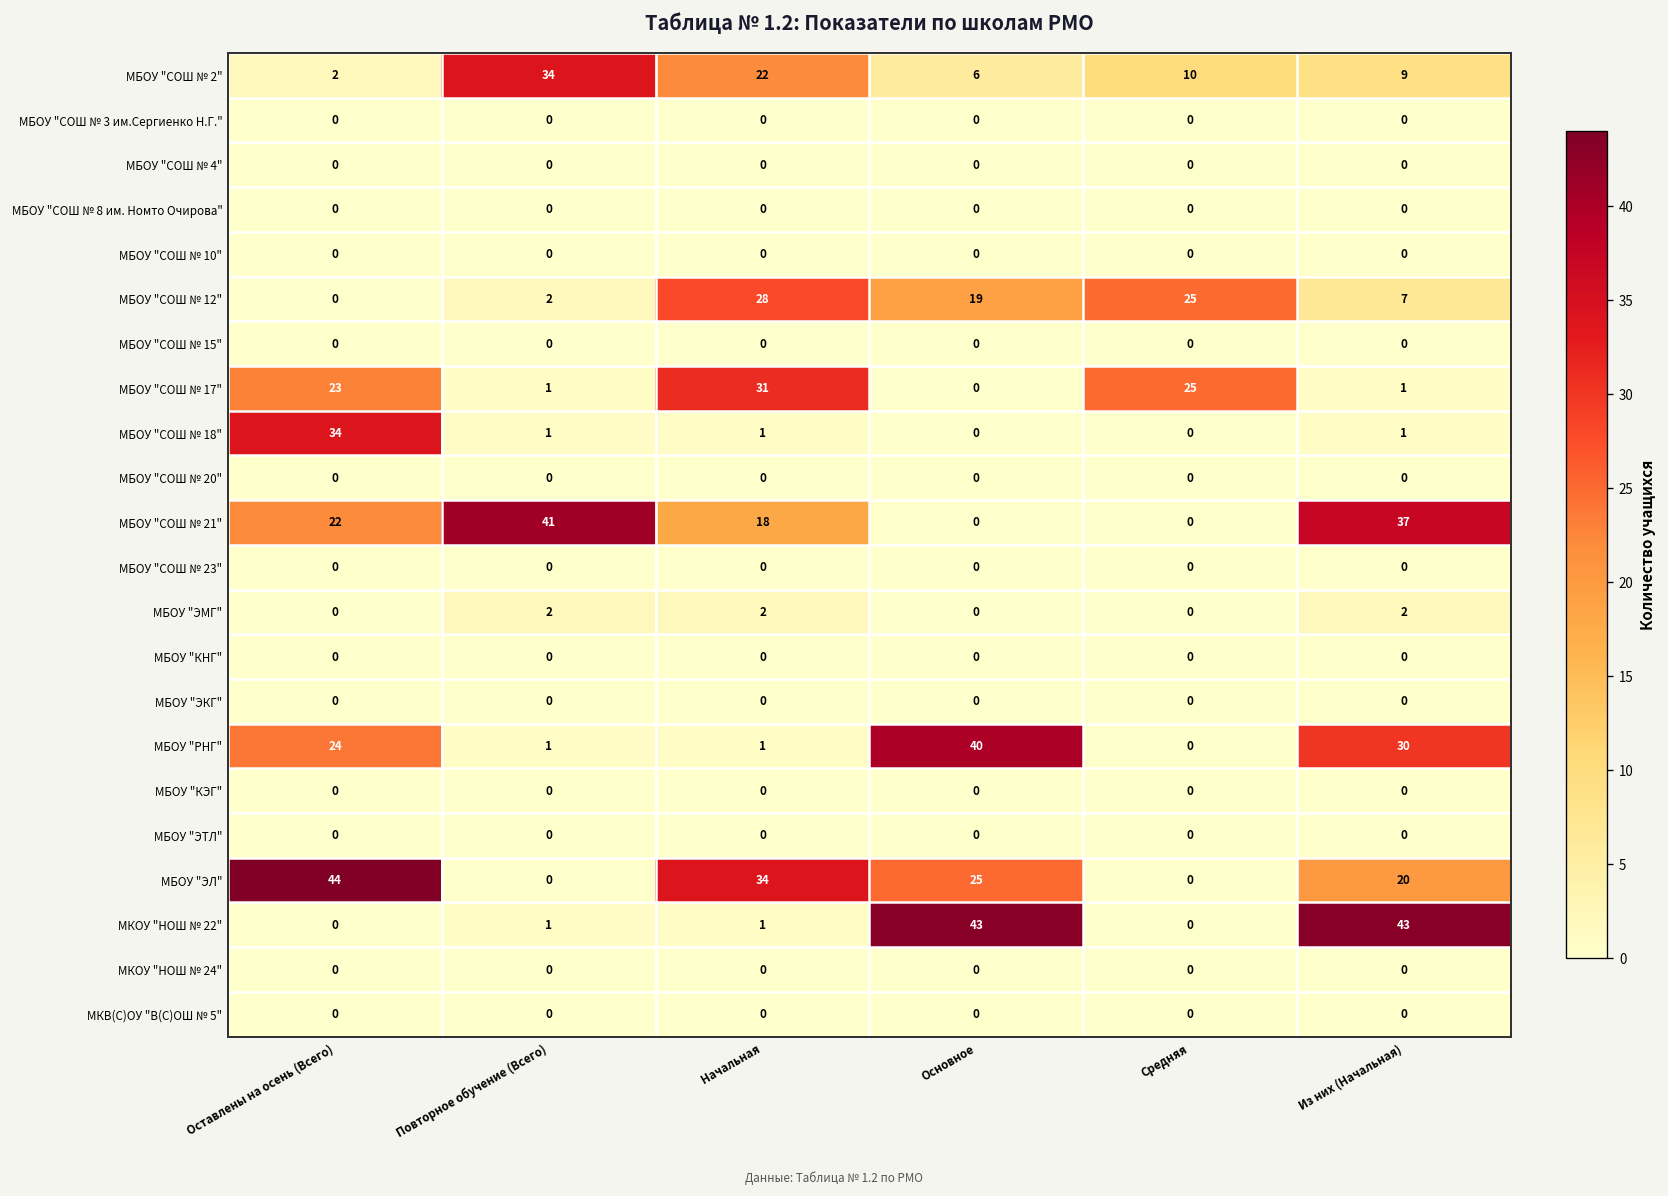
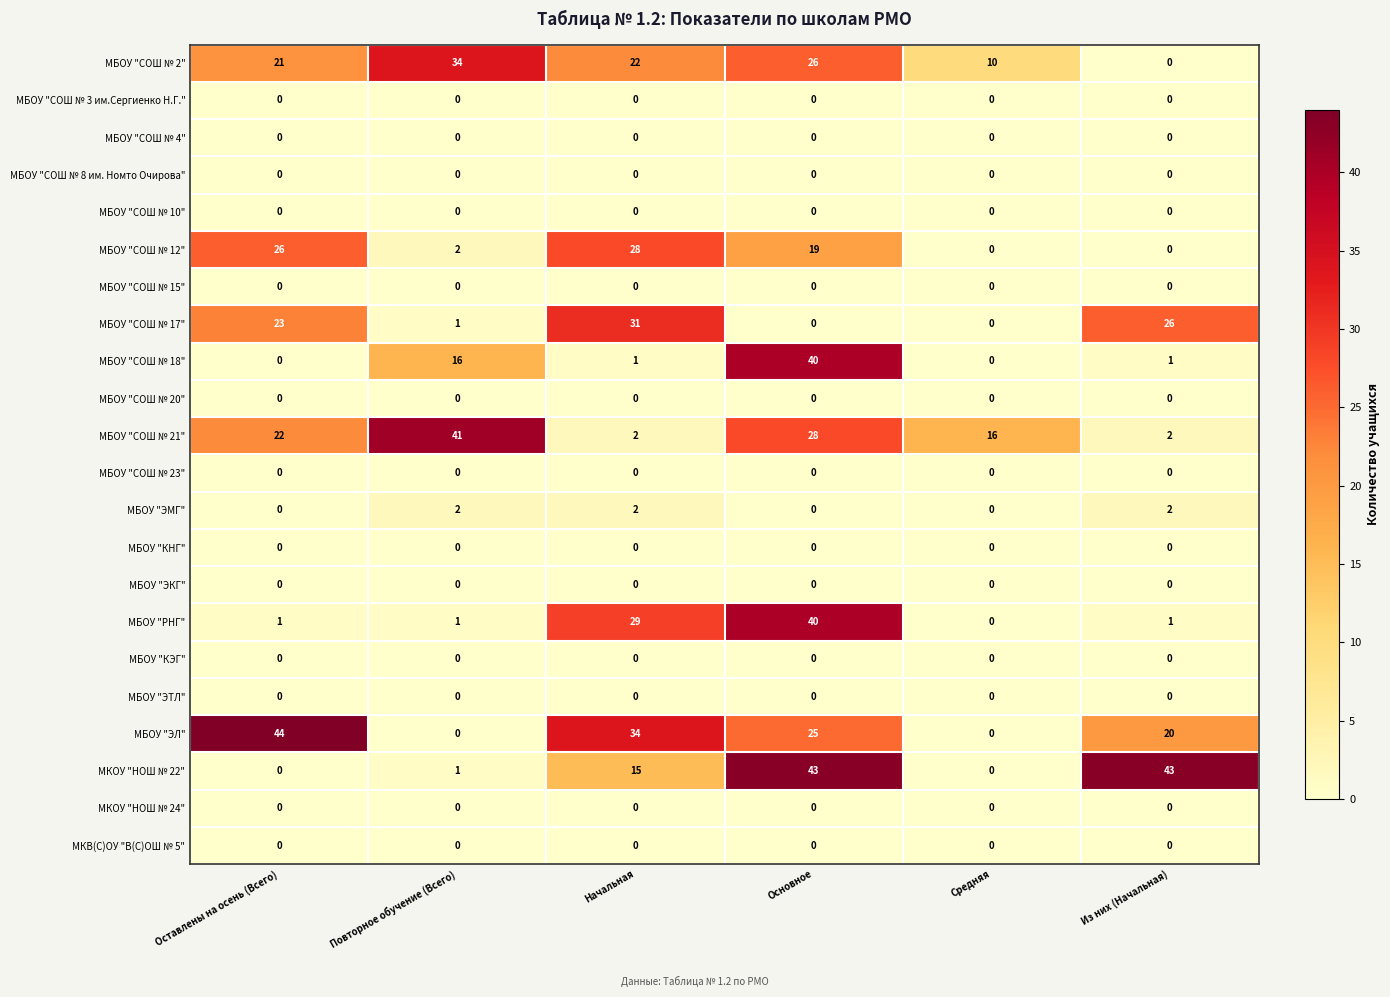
  {
    "МБОУ \"СОШ № 2\"": {
-     "Оставлены на осень (Всего)": 2,
+     "Оставлены на осень (Всего)": 21,
      "Повторное обучение (Всего)": 34,
      "Начальная": 22,
-     "Основное": 6,
+     "Основное": 26,
      "Средняя": 10,
-     "Из них (Начальная)": 9
+     "Из них (Начальная)": 0
    },
    "МБОУ \"СОШ № 3 им.Сергиенко Н.Г.\"": {
      "Оставлены на осень (Всего)": 0,
      "Повторное обучение (Всего)": 0,
      "Начальная": 0,
      "Основное": 0,
      "Средняя": 0,
      "Из них (Начальная)": 0
    },
    "МБОУ \"СОШ № 4\"": {
      "Оставлены на осень (Всего)": 0,
      "Повторное обучение (Всего)": 0,
      "Начальная": 0,
      "Основное": 0,
      "Средняя": 0,
      "Из них (Начальная)": 0
    },
    "МБОУ \"СОШ № 8 им. Номто Очирова\"": {
      "Оставлены на осень (Всего)": 0,
      "Повторное обучение (Всего)": 0,
      "Начальная": 0,
      "Основное": 0,
      "Средняя": 0,
      "Из них (Начальная)": 0
    },
    "МБОУ \"СОШ № 10\"": {
      "Оставлены на осень (Всего)": 0,
      "Повторное обучение (Всего)": 0,
      "Начальная": 0,
      "Основное": 0,
      "Средняя": 0,
      "Из них (Начальная)": 0
    },
    "МБОУ \"СОШ № 12\"": {
-     "Оставлены на осень (Всего)": 0,
+     "Оставлены на осень (Всего)": 26,
      "Повторное обучение (Всего)": 2,
      "Начальная": 28,
      "Основное": 19,
-     "Средняя": 25,
-     "Из них (Начальная)": 7
+     "Средняя": 0,
+     "Из них (Начальная)": 0
    },
    "МБОУ \"СОШ № 15\"": {
      "Оставлены на осень (Всего)": 0,
      "Повторное обучение (Всего)": 0,
      "Начальная": 0,
      "Основное": 0,
      "Средняя": 0,
      "Из них (Начальная)": 0
    },
    "МБОУ \"СОШ № 17\"": {
      "Оставлены на осень (Всего)": 23,
      "Повторное обучение (Всего)": 1,
      "Начальная": 31,
      "Основное": 0,
-     "Средняя": 25,
-     "Из них (Начальная)": 1
+     "Средняя": 0,
+     "Из них (Начальная)": 26
    },
    "МБОУ \"СОШ № 18\"": {
-     "Оставлены на осень (Всего)": 34,
-     "Повторное обучение (Всего)": 1,
+     "Оставлены на осень (Всего)": 0,
+     "Повторное обучение (Всего)": 16,
      "Начальная": 1,
-     "Основное": 0,
+     "Основное": 40,
      "Средняя": 0,
      "Из них (Начальная)": 1
    },
    "МБОУ \"СОШ № 20\"": {
      "Оставлены на осень (Всего)": 0,
      "Повторное обучение (Всего)": 0,
      "Начальная": 0,
      "Основное": 0,
      "Средняя": 0,
      "Из них (Начальная)": 0
    },
    "МБОУ \"СОШ № 21\"": {
      "Оставлены на осень (Всего)": 22,
      "Повторное обучение (Всего)": 41,
-     "Начальная": 18,
-     "Основное": 0,
-     "Средняя": 0,
-     "Из них (Начальная)": 37
+     "Начальная": 2,
+     "Основное": 28,
+     "Средняя": 16,
+     "Из них (Начальная)": 2
    },
    "МБОУ \"СОШ № 23\"": {
      "Оставлены на осень (Всего)": 0,
      "Повторное обучение (Всего)": 0,
      "Начальная": 0,
      "Основное": 0,
      "Средняя": 0,
      "Из них (Начальная)": 0
    },
    "МБОУ \"ЭМГ\"": {
      "Оставлены на осень (Всего)": 0,
      "Повторное обучение (Всего)": 2,
      "Начальная": 2,
      "Основное": 0,
      "Средняя": 0,
      "Из них (Начальная)": 2
    },
    "МБОУ \"КНГ\"": {
      "Оставлены на осень (Всего)": 0,
      "Повторное обучение (Всего)": 0,
      "Начальная": 0,
      "Основное": 0,
      "Средняя": 0,
      "Из них (Начальная)": 0
    },
    "МБОУ \"ЭКГ\"": {
      "Оставлены на осень (Всего)": 0,
      "Повторное обучение (Всего)": 0,
      "Начальная": 0,
      "Основное": 0,
      "Средняя": 0,
      "Из них (Начальная)": 0
    },
    "МБОУ \"РНГ\"": {
-     "Оставлены на осень (Всего)": 24,
+     "Оставлены на осень (Всего)": 1,
      "Повторное обучение (Всего)": 1,
-     "Начальная": 1,
+     "Начальная": 29,
      "Основное": 40,
      "Средняя": 0,
-     "Из них (Начальная)": 30
+     "Из них (Начальная)": 1
    },
    "МБОУ \"КЭГ\"": {
      "Оставлены на осень (Всего)": 0,
      "Повторное обучение (Всего)": 0,
      "Начальная": 0,
      "Основное": 0,
      "Средняя": 0,
      "Из них (Начальная)": 0
    },
    "МБОУ \"ЭТЛ\"": {
      "Оставлены на осень (Всего)": 0,
      "Повторное обучение (Всего)": 0,
      "Начальная": 0,
      "Основное": 0,
      "Средняя": 0,
      "Из них (Начальная)": 0
    },
    "МБОУ \"ЭЛ\"": {
      "Оставлены на осень (Всего)": 44,
      "Повторное обучение (Всего)": 0,
      "Начальная": 34,
      "Основное": 25,
      "Средняя": 0,
      "Из них (Начальная)": 20
    },
    "МКОУ \"НОШ № 22\"": {
      "Оставлены на осень (Всего)": 0,
      "Повторное обучение (Всего)": 1,
-     "Начальная": 1,
+     "Начальная": 15,
      "Основное": 43,
      "Средняя": 0,
      "Из них (Начальная)": 43
    },
    "МКОУ \"НОШ № 24\"": {
      "Оставлены на осень (Всего)": 0,
      "Повторное обучение (Всего)": 0,
      "Начальная": 0,
      "Основное": 0,
      "Средняя": 0,
      "Из них (Начальная)": 0
    },
    "МКВ(С)ОУ \"В(С)ОШ № 5\"": {
      "Оставлены на осень (Всего)": 0,
      "Повторное обучение (Всего)": 0,
      "Начальная": 0,
      "Основное": 0,
      "Средняя": 0,
      "Из них (Начальная)": 0
    }
  }
